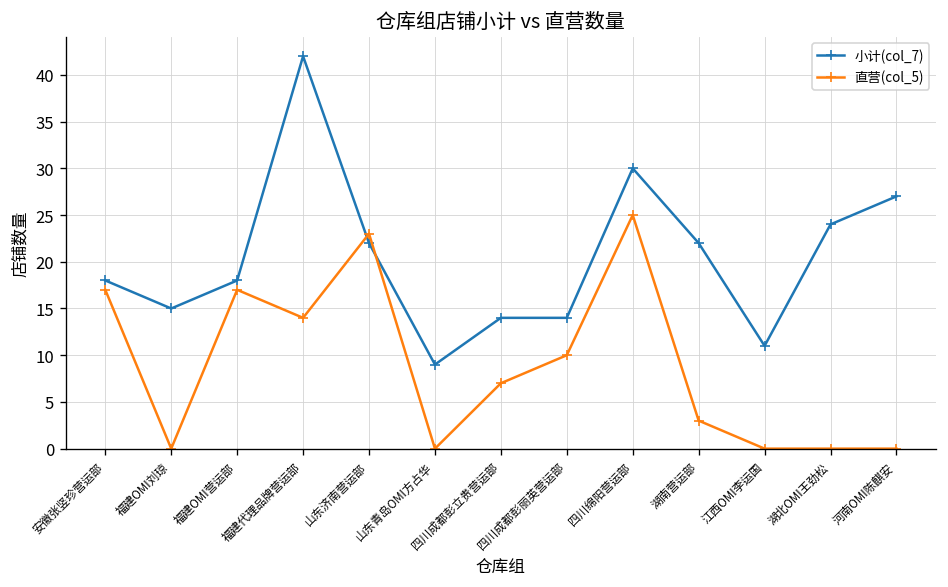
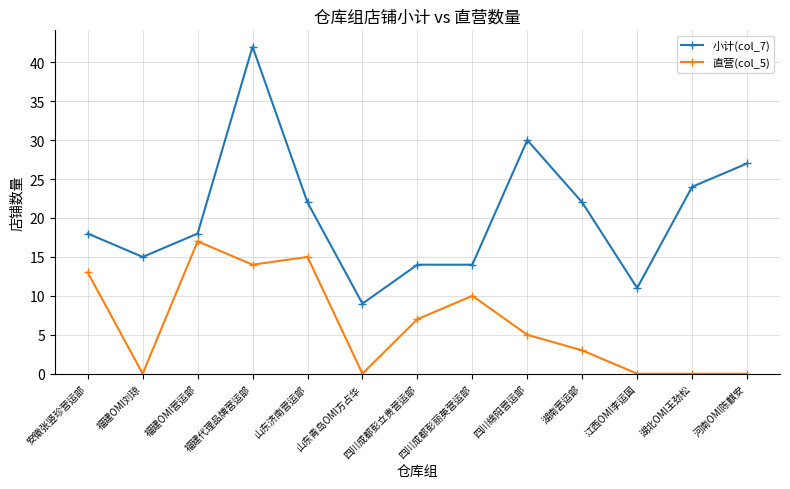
  {
    "小计(col_7)": {
      "安徽张竖珍营运部": 18,
      "福建OMI刘琼": 15,
      "福建OMI营运部": 18,
      "福建代理品牌营运部": 42,
      "山东济南营运部": 22,
      "山东青岛OMI方占华": 9,
      "四川成都彭立贵营运部": 14,
      "四川成都彭丽英营运部": 14,
      "四川绵阳营运部": 30,
      "湖南营运部": 22,
      "江西OMI李运国": 11,
      "湖北OMI王劲松": 24,
      "河南OMI陈麒安": 27
    },
    "直营(col_5)": {
-     "安徽张竖珍营运部": 17,
+     "安徽张竖珍营运部": 13,
      "福建OMI刘琼": 0,
      "福建OMI营运部": 17,
      "福建代理品牌营运部": 14,
-     "山东济南营运部": 23,
+     "山东济南营运部": 15,
      "山东青岛OMI方占华": 0,
      "四川成都彭立贵营运部": 7,
      "四川成都彭丽英营运部": 10,
-     "四川绵阳营运部": 25,
+     "四川绵阳营运部": 5,
      "湖南营运部": 3,
      "江西OMI李运国": 0,
      "湖北OMI王劲松": 0,
      "河南OMI陈麒安": 0
    }
  }
